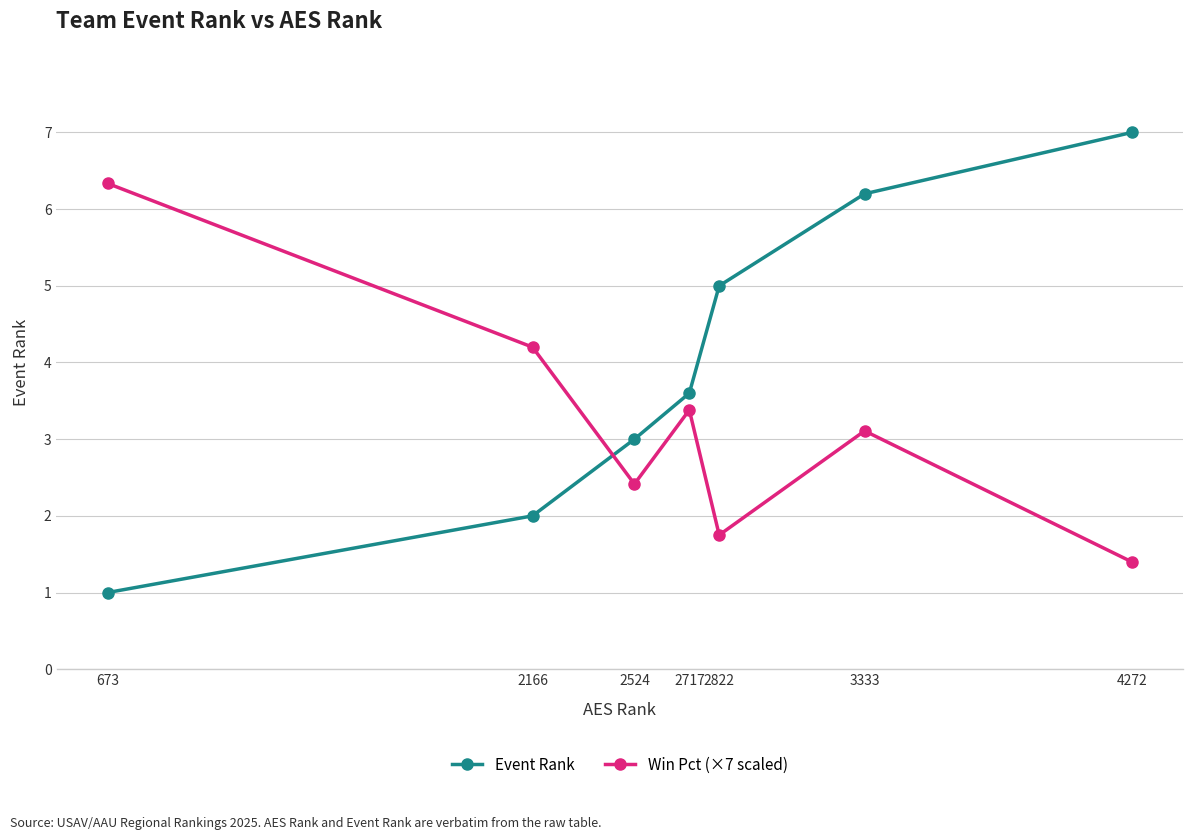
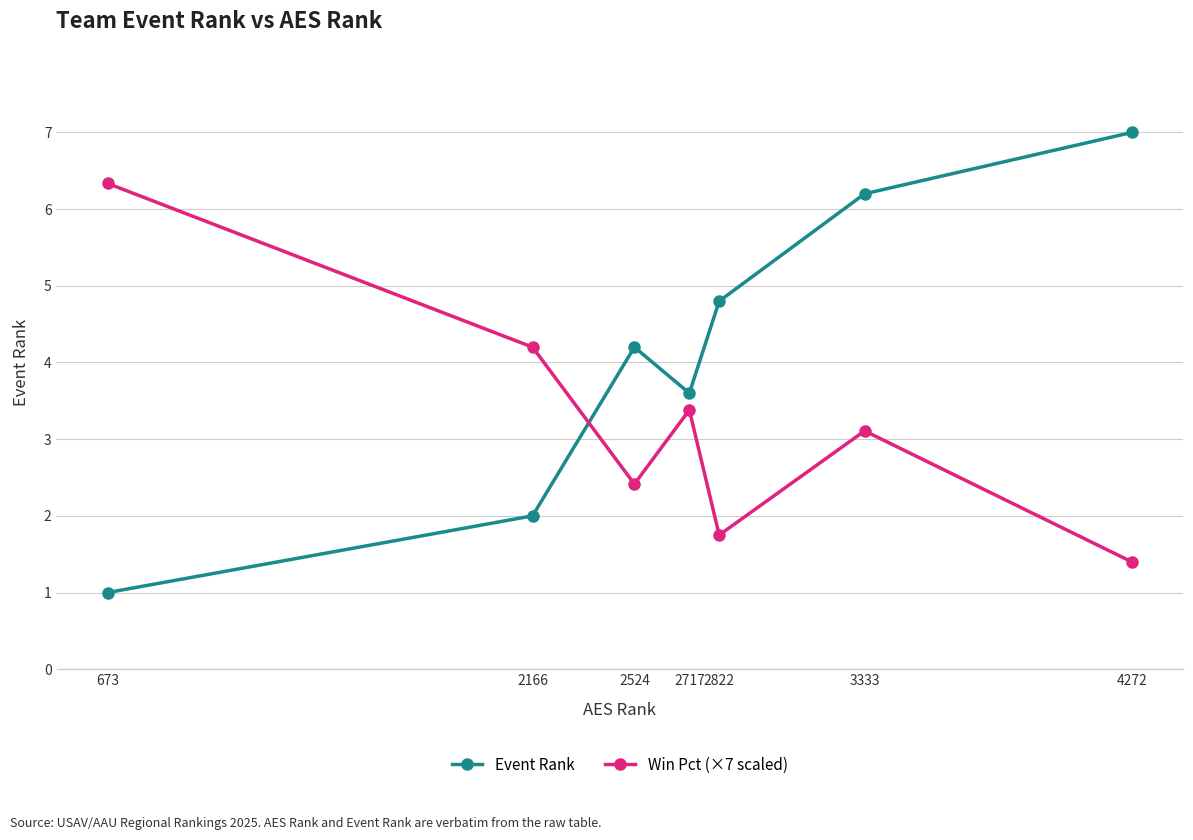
  {
    "Event Rank": {
      "673": 1.0,
      "2166": 2.0,
-     "2524": 3.0,
+     "2524": 4.2,
      "2717": 3.6,
-     "2822": 5.0,
+     "2822": 4.8,
      "3333": 6.2,
      "4272": 7.0
    },
    "Win Pct (×7 scaled)": {
      "673": 6.3,
      "2166": 4.2,
      "2524": 2.4,
      "2717": 3.4,
      "2822": 1.8,
      "3333": 3.1,
      "4272": 1.4
    }
  }
